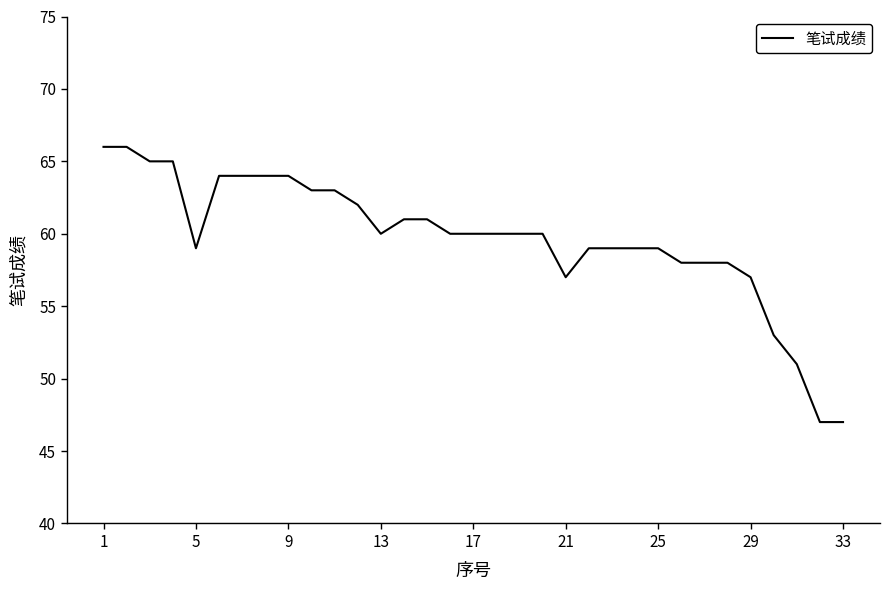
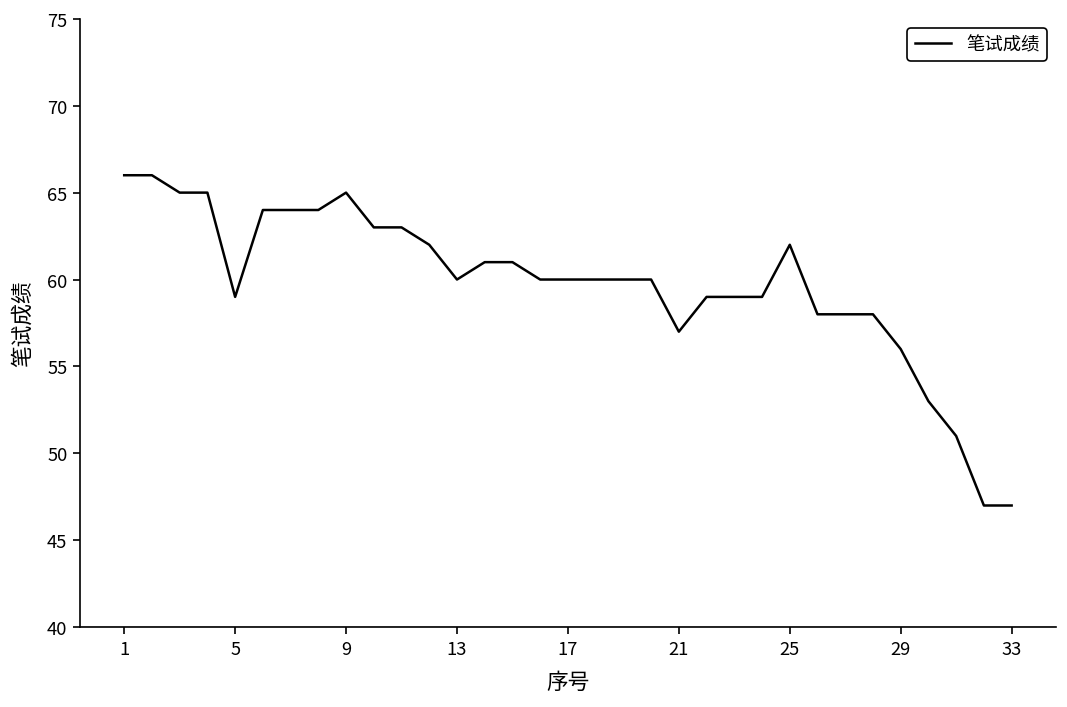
  {
    "1": 66,
    "5": 59,
-   "9": 64,
+   "9": 65,
    "13": 60,
    "17": 60,
    "21": 57,
-   "25": 59,
-   "29": 57,
+   "25": 62,
+   "29": 56,
    "33": 47
  }
